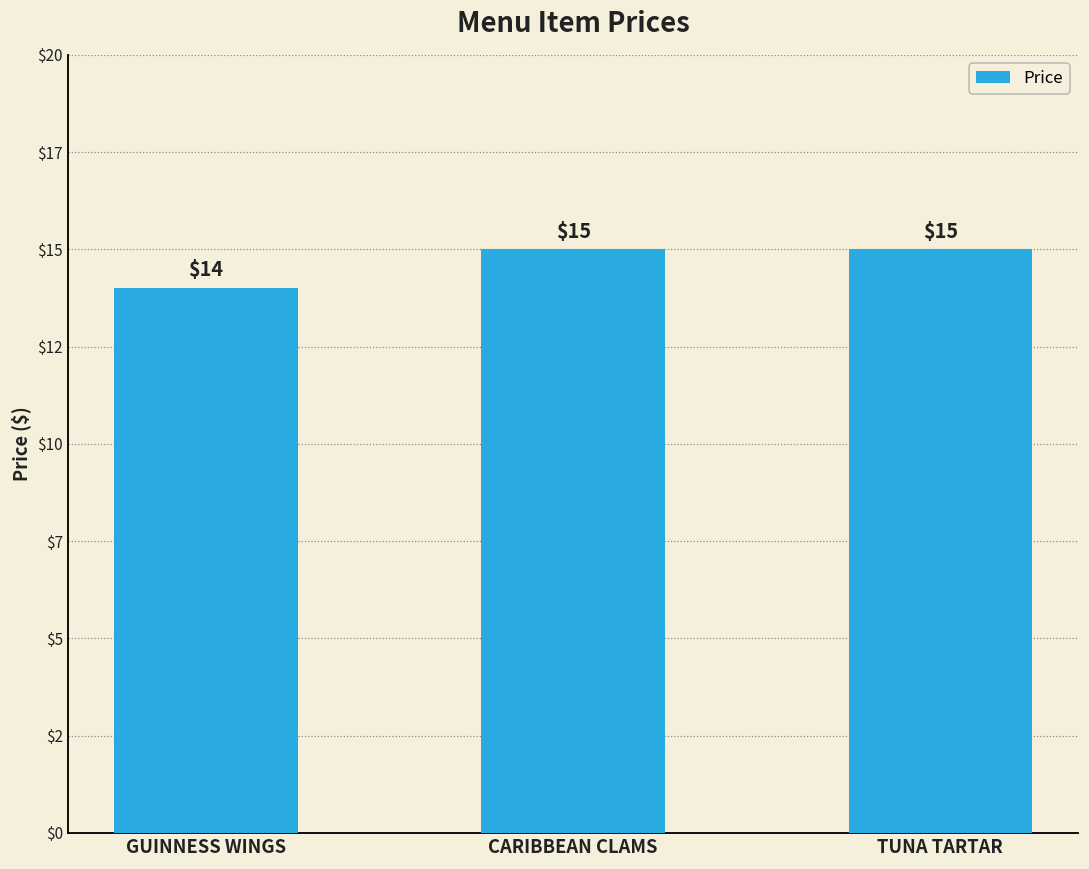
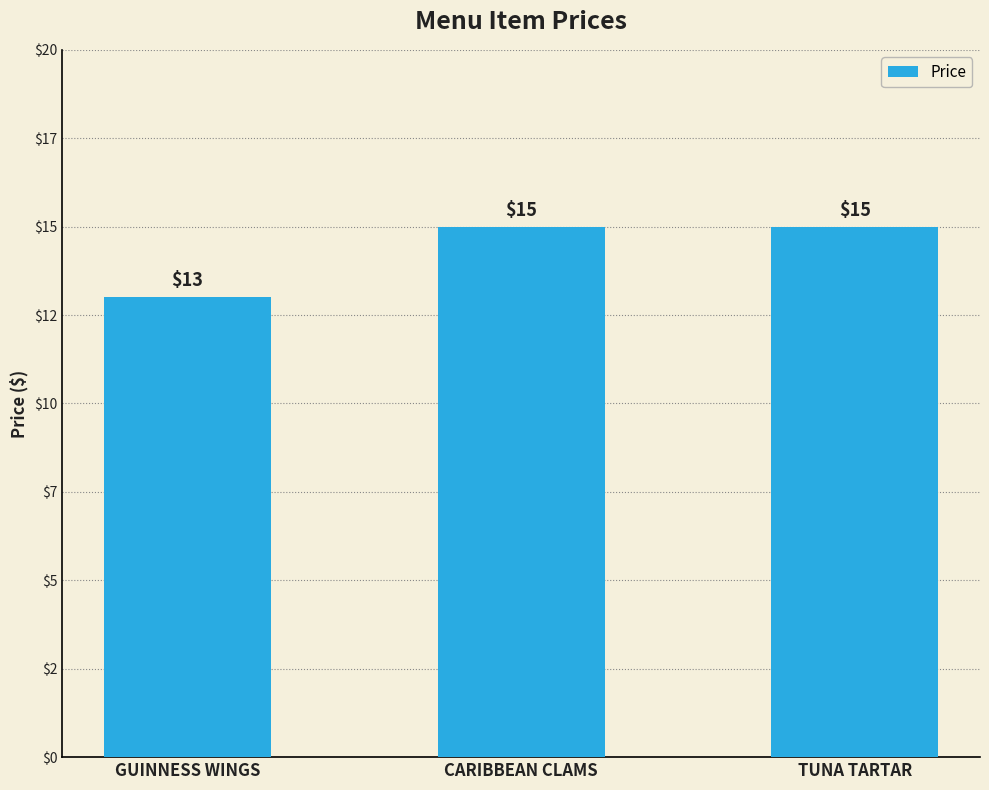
  {
-   "GUINNESS WINGS": "$14",
+   "GUINNESS WINGS": "$13",
    "CARIBBEAN CLAMS": "$15",
    "TUNA TARTAR": "$15"
  }
